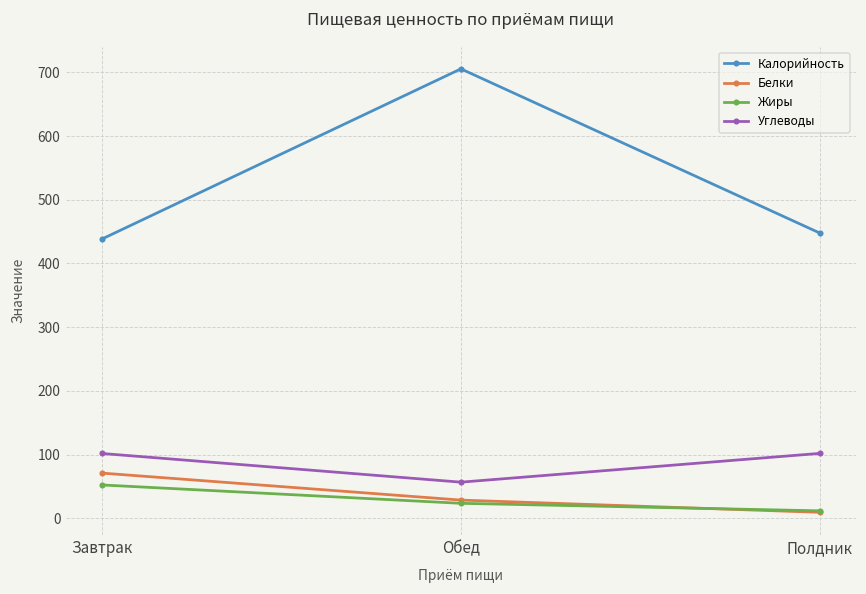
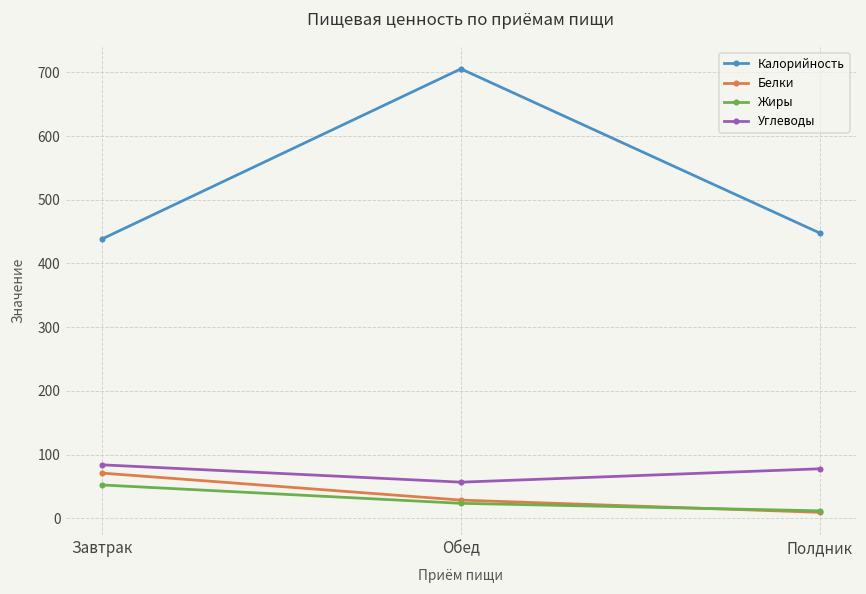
  {
    "Калорийность": {
      "Завтрак": 440,
      "Обед": 710,
      "Полдник": 450
    },
    "Белки": {
      "Завтрак": 70,
      "Обед": 30
    },
    "Жиры": {
      "Завтрак": 50,
      "Обед": 20
    },
    "Углеводы": {
-     "Завтрак": 100,
+     "Завтрак": 80,
      "Обед": 60,
-     "Полдник": 100
+     "Полдник": 80
    }
  }
